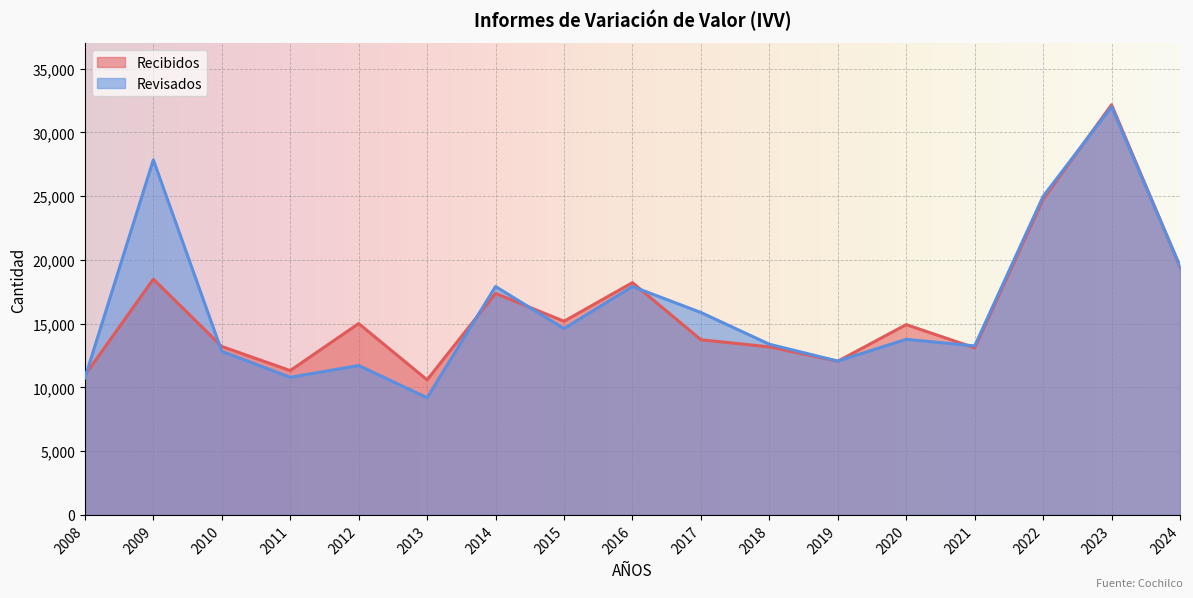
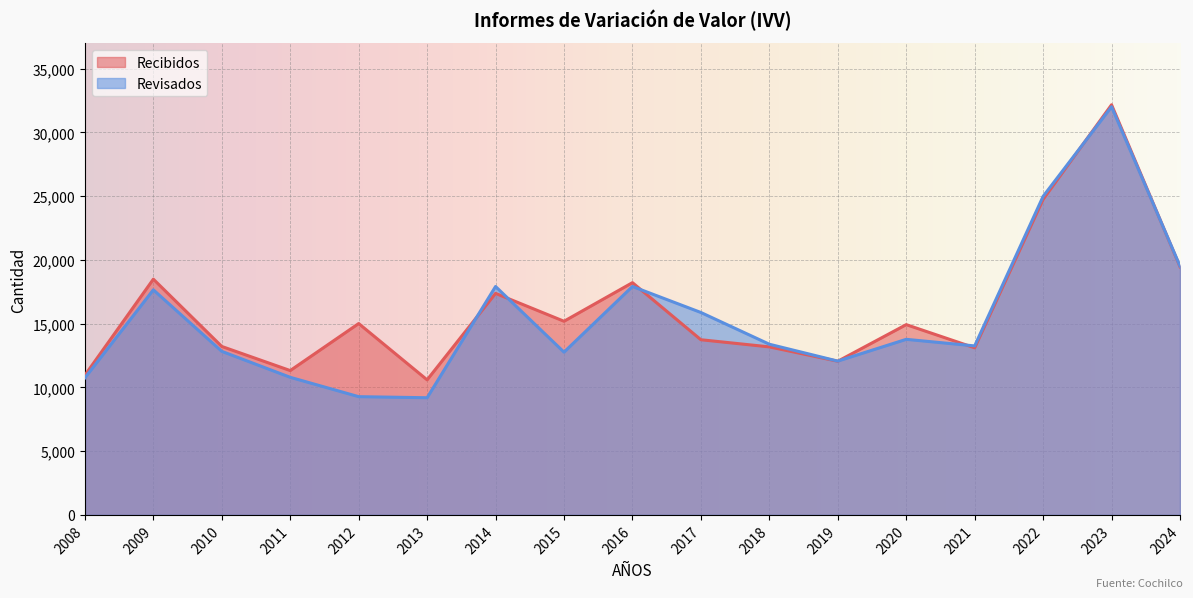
  {
    "Recibidos": {
      "2008": "11,000",
      "2009": "18,500",
      "2010": "13,200",
      "2011": "11,300",
      "2012": "15,000",
      "2013": "10,600",
      "2014": "17,400",
      "2015": "15,200",
      "2016": "18,200",
      "2017": "13,700",
      "2018": "13,200",
      "2020": "14,900",
      "2022": "24,700"
    },
    "Revisados": {
      "2008": "10,700",
-     "2009": "27,800",
+     "2009": "17,700",
      "2010": "12,800",
      "2011": "10,800",
-     "2012": "11,700",
+     "2012": "9,300",
      "2013": "9,200",
      "2014": "17,900",
-     "2015": "14,600",
+     "2015": "12,800",
      "2016": "17,900",
      "2017": "15,900",
      "2018": "13,400",
      "2020": "13,800",
      "2022": "25,000"
    }
  }
